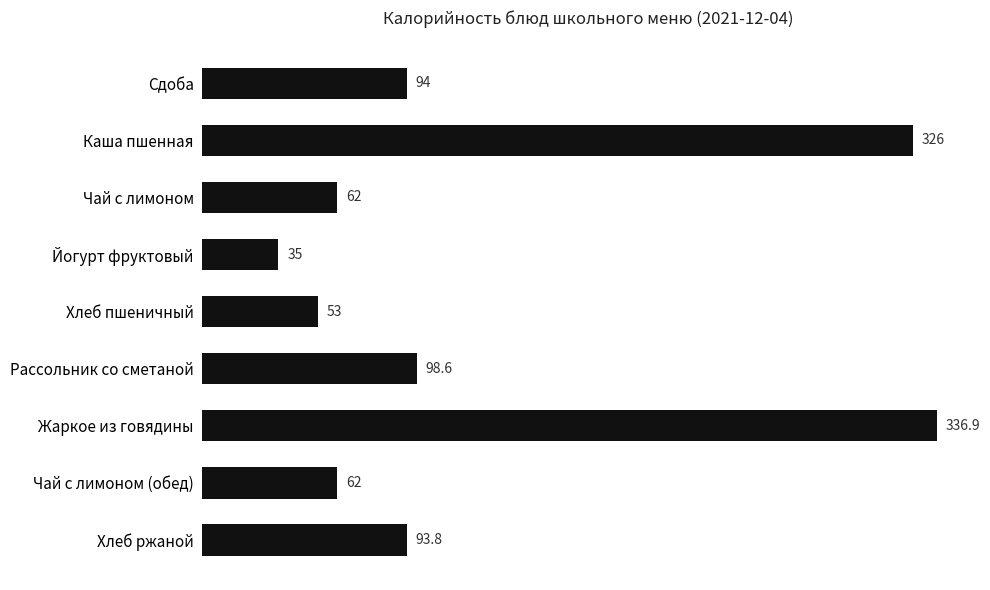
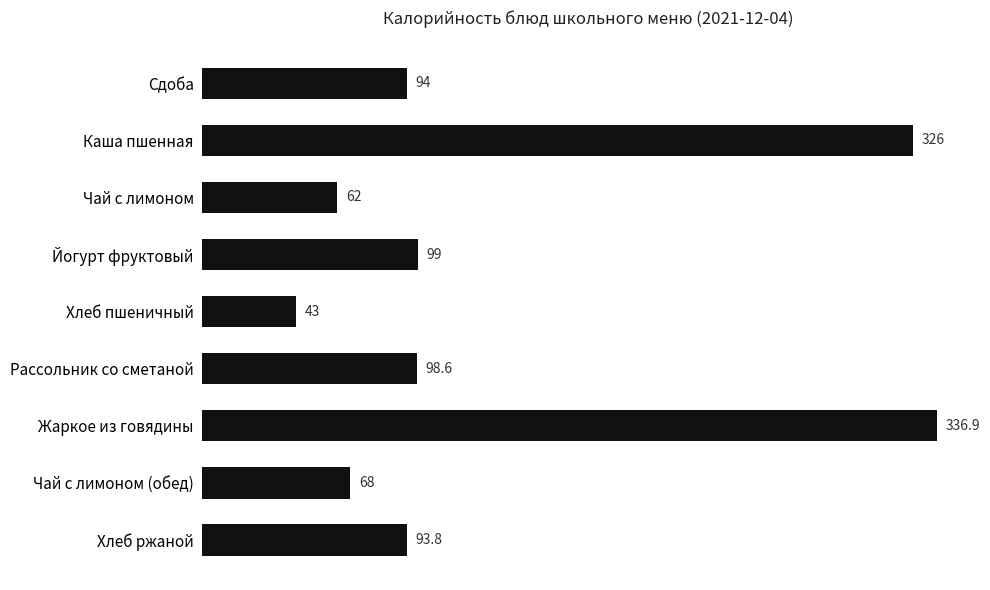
  {
    "Сдоба": 94,
    "Каша пшенная": 326,
    "Чай с лимоном": 62,
-   "Йогурт фруктовый": 35,
-   "Хлеб пшеничный": 53,
+   "Йогурт фруктовый": 99,
+   "Хлеб пшеничный": 43,
    "Рассольник со сметаной": 98.6,
    "Жаркое из говядины": 336.9,
-   "Чай с лимоном (обед)": 62,
+   "Чай с лимоном (обед)": 68,
    "Хлеб ржаной": 93.8
  }
